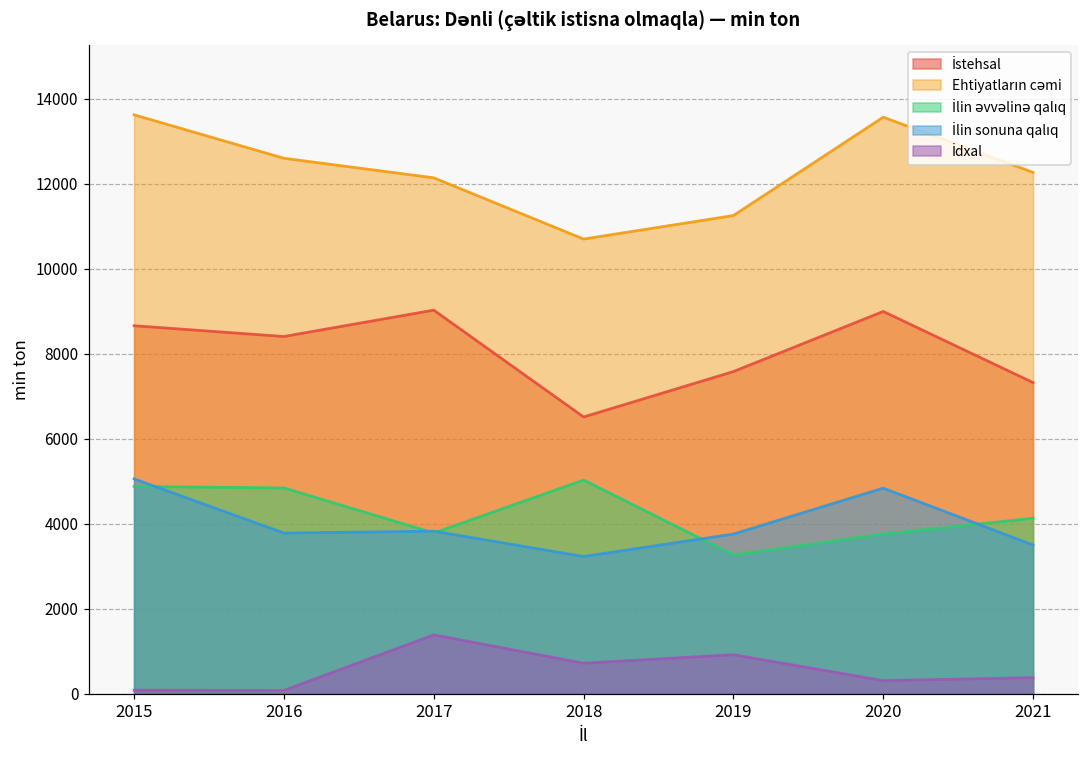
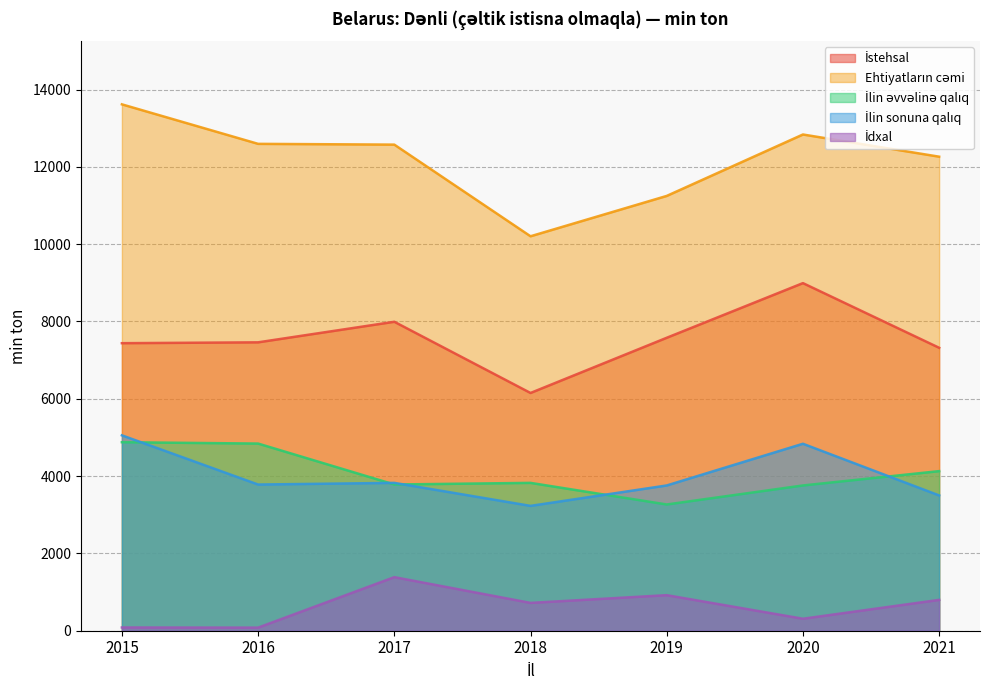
  {
    "İstehsal": {
-     "2015": 8700,
-     "2016": 8400,
-     "2017": 9000,
-     "2018": 6500,
+     "2015": 7400,
+     "2016": 7500,
+     "2017": 8000,
+     "2018": 6200,
      "2019": 7600,
      "2020": 9000,
      "2021": 7300
    },
    "Ehtiyatların cəmi": {
      "2015": 13600,
      "2016": 12600,
-     "2017": 12100,
-     "2018": 10700,
+     "2017": 12600,
+     "2018": 10200,
      "2019": 11200,
-     "2020": 13600,
+     "2020": 12800,
      "2021": 12300
    },
    "İlin əvvəlinə qalıq": {
      "2015": 4900,
      "2016": 4800,
-     "2018": 5000,
+     "2018": 3800,
      "2019": 3300,
      "2020": 3800,
      "2021": 4100
    },
    "İlin sonuna qalıq": {
      "2015": 5100,
      "2016": 3800,
      "2018": 3200,
      "2019": 3800,
      "2020": 4800,
      "2021": 3500
    },
    "İdxal": {
      "2015": 100,
      "2016": 100,
      "2017": 1400,
      "2018": 700,
      "2019": 900,
      "2020": 300,
-     "2021": 400
+     "2021": 800
    }
  }
